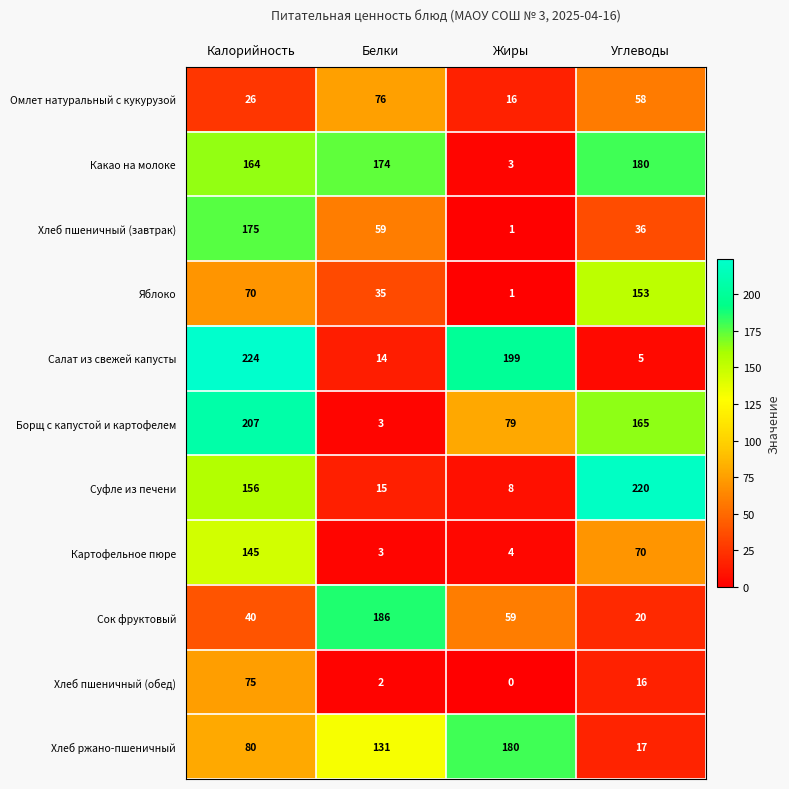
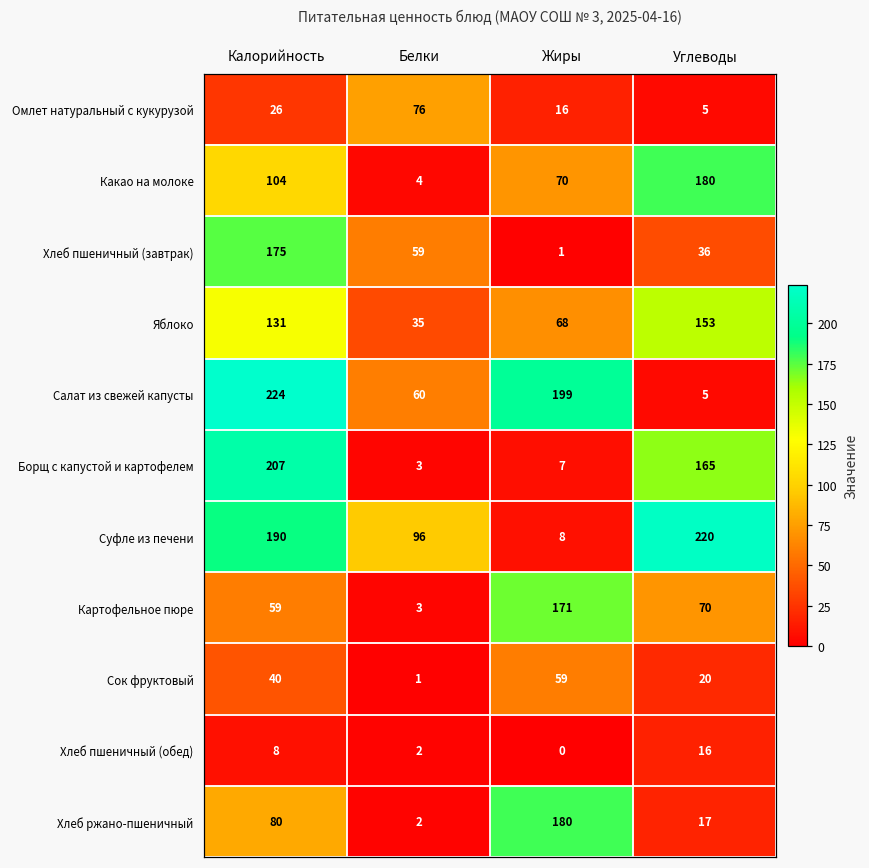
  {
    "Омлет натуральный с кукурузой": {
      "Калорийность": 26,
      "Белки": 76,
      "Жиры": 16,
-     "Углеводы": 58
+     "Углеводы": 5
    },
    "Какао на молоке": {
-     "Калорийность": 164,
-     "Белки": 174,
-     "Жиры": 3,
+     "Калорийность": 104,
+     "Белки": 4,
+     "Жиры": 70,
      "Углеводы": 180
    },
    "Хлеб пшеничный (завтрак)": {
      "Калорийность": 175,
      "Белки": 59,
      "Жиры": 1,
      "Углеводы": 36
    },
    "Яблоко": {
-     "Калорийность": 70,
+     "Калорийность": 131,
      "Белки": 35,
-     "Жиры": 1,
+     "Жиры": 68,
      "Углеводы": 153
    },
    "Салат из свежей капусты": {
      "Калорийность": 224,
-     "Белки": 14,
+     "Белки": 60,
      "Жиры": 199,
      "Углеводы": 5
    },
    "Борщ с капустой и картофелем": {
      "Калорийность": 207,
      "Белки": 3,
-     "Жиры": 79,
+     "Жиры": 7,
      "Углеводы": 165
    },
    "Суфле из печени": {
-     "Калорийность": 156,
-     "Белки": 15,
+     "Калорийность": 190,
+     "Белки": 96,
      "Жиры": 8,
      "Углеводы": 220
    },
    "Картофельное пюре": {
-     "Калорийность": 145,
+     "Калорийность": 59,
      "Белки": 3,
-     "Жиры": 4,
+     "Жиры": 171,
      "Углеводы": 70
    },
    "Сок фруктовый": {
      "Калорийность": 40,
-     "Белки": 186,
+     "Белки": 1,
      "Жиры": 59,
      "Углеводы": 20
    },
    "Хлеб пшеничный (обед)": {
-     "Калорийность": 75,
+     "Калорийность": 8,
      "Белки": 2,
      "Жиры": 0,
      "Углеводы": 16
    },
    "Хлеб ржано-пшеничный": {
      "Калорийность": 80,
-     "Белки": 131,
+     "Белки": 2,
      "Жиры": 180,
      "Углеводы": 17
    }
  }
